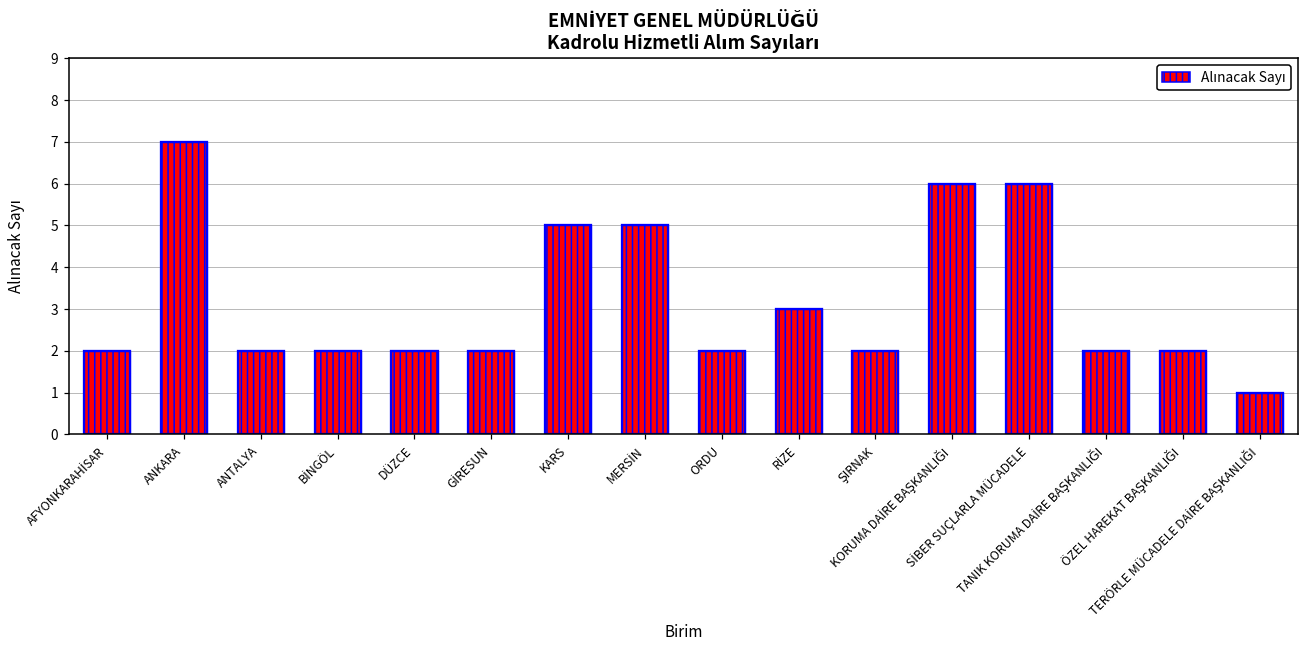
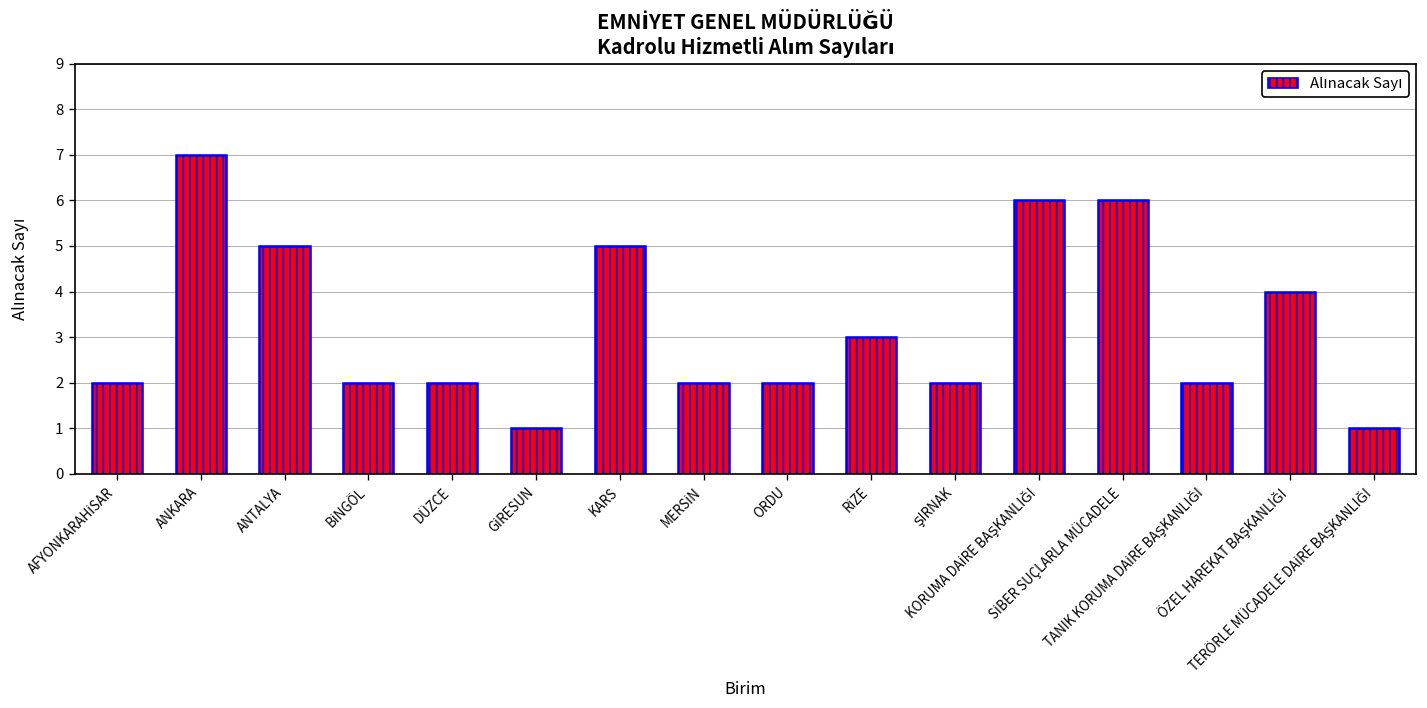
  {
    "AFYONKARAHİSAR": 2,
    "ANKARA": 7,
-   "ANTALYA": 2,
+   "ANTALYA": 5,
    "BİNGÖL": 2,
    "DÜZCE": 2,
-   "GİRESUN": 2,
+   "GİRESUN": 1,
    "KARS": 5,
-   "MERSİN": 5,
+   "MERSİN": 2,
    "ORDU": 2,
    "RİZE": 3,
    "ŞIRNAK": 2,
    "KORUMA DAİRE BAŞKANLIĞI": 6,
    "SİBER SUÇLARLA MÜCADELE": 6,
    "TANIK KORUMA DAİRE BAŞKANLIĞI": 2,
-   "ÖZEL HAREKAT BAŞKANLIĞI": 2,
+   "ÖZEL HAREKAT BAŞKANLIĞI": 4,
    "TERÖRLE MÜCADELE DAİRE BAŞKANLIĞI": 1
  }
